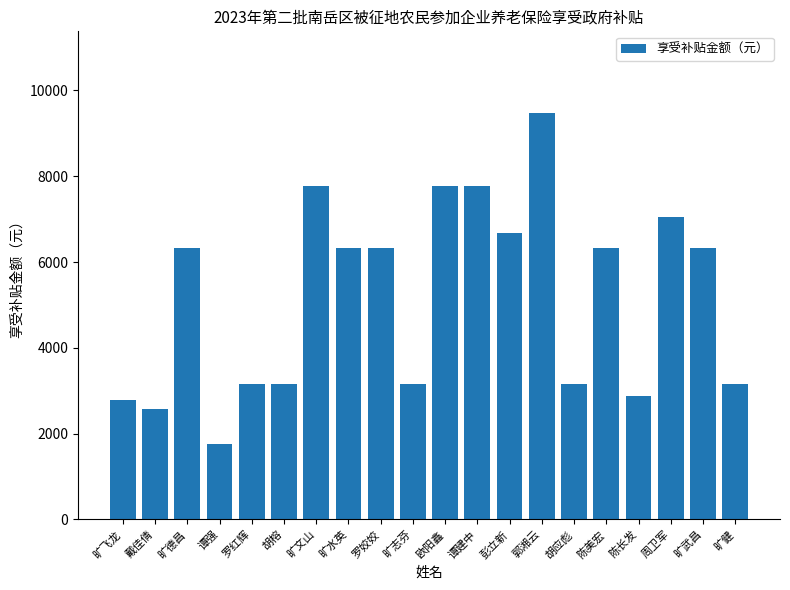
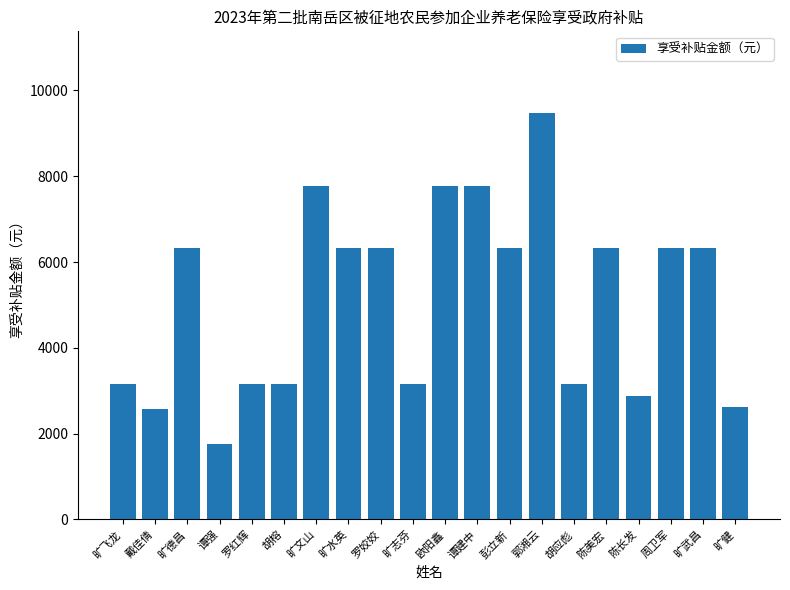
  {
-   "旷飞龙": 2800,
+   "旷飞龙": 3200,
    "戴佳倩": 2600,
    "旷德昌": 6300,
    "谭强": 1800,
    "罗红辉": 3200,
    "胡榕": 3200,
    "旷文山": 7800,
    "旷水英": 6300,
    "罗姣姣": 6300,
    "旷志芬": 3200,
    "欧阳鑫": 7800,
    "谭建中": 7800,
-   "彭立新": 6700,
+   "彭立新": 6300,
    "郭湘云": 9500,
    "胡应彪": 3200,
    "陈美宏": 6300,
    "陈长发": 2900,
-   "周卫军": 7100,
+   "周卫军": 6300,
    "旷武昌": 6300,
-   "旷健": 3200
+   "旷健": 2600
  }
